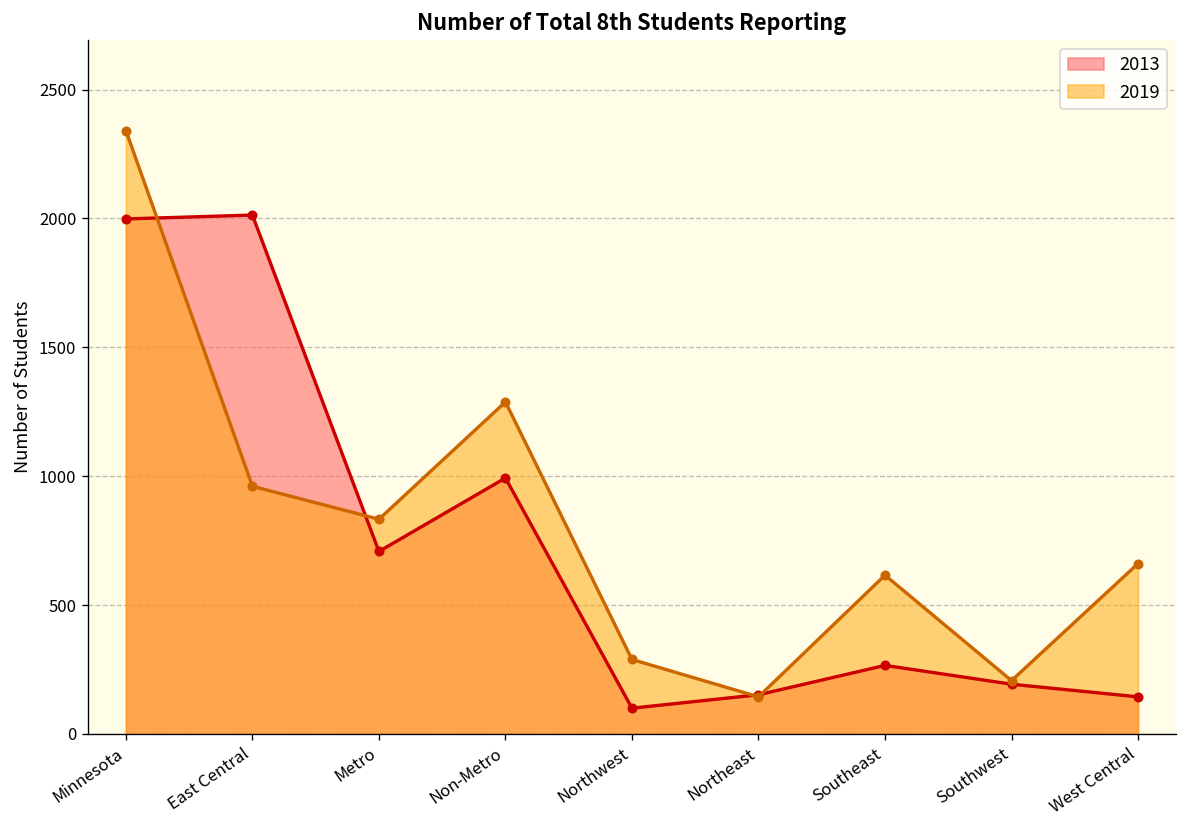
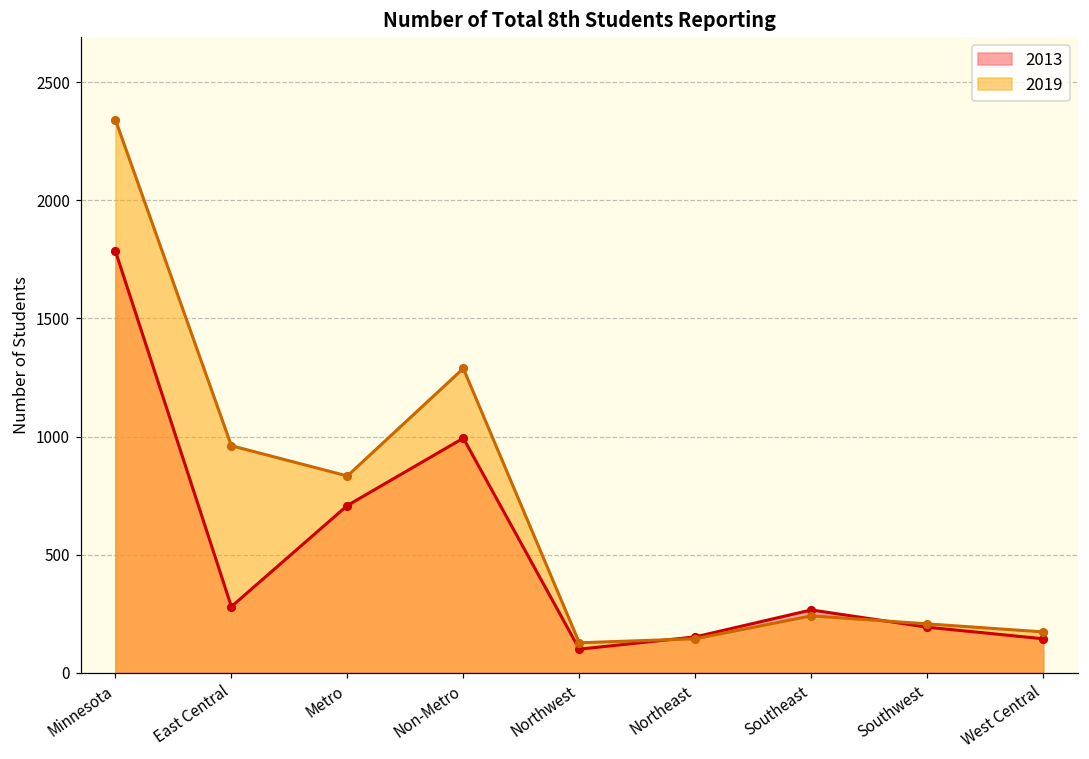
  {
    "2013": {
-     "Minnesota": 2000,
-     "East Central": 2010,
+     "Minnesota": 1790,
+     "East Central": 280,
      "Metro": 710,
      "Non-Metro": 990,
      "Northwest": 100,
      "Southeast": 270,
      "Southwest": 190,
      "West Central": 140
    },
    "2019": {
      "Minnesota": 2340,
      "East Central": 960,
      "Metro": 830,
      "Non-Metro": 1290,
-     "Northwest": 290,
-     "Southeast": 620,
+     "Northwest": 130,
+     "Southeast": 240,
      "Southwest": 210,
-     "West Central": 660
+     "West Central": 170
    }
  }
